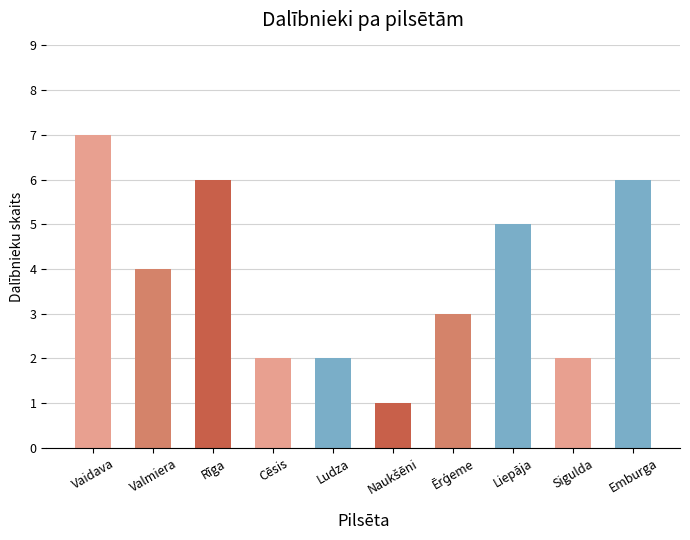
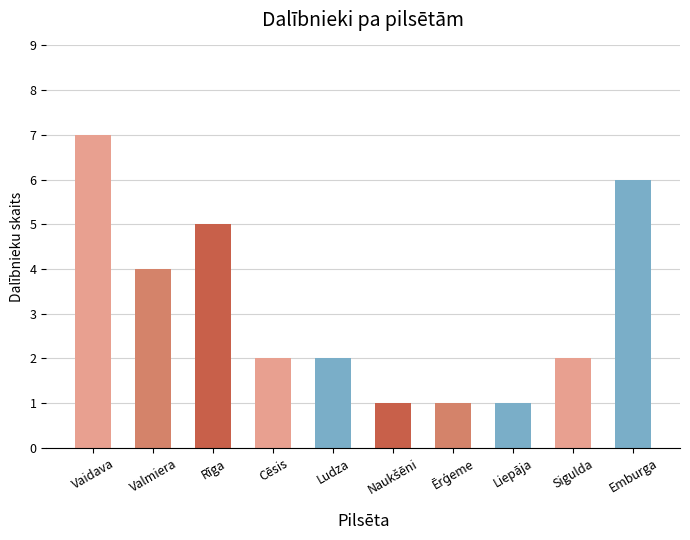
  {
    "Vaidava": 7,
    "Valmiera": 4,
-   "Rīga": 6,
+   "Rīga": 5,
    "Cēsis": 2,
    "Ludza": 2,
    "Naukšēni": 1,
-   "Ērģeme": 3,
-   "Liepāja": 5,
+   "Ērģeme": 1,
+   "Liepāja": 1,
    "Sigulda": 2,
    "Emburga": 6
  }
